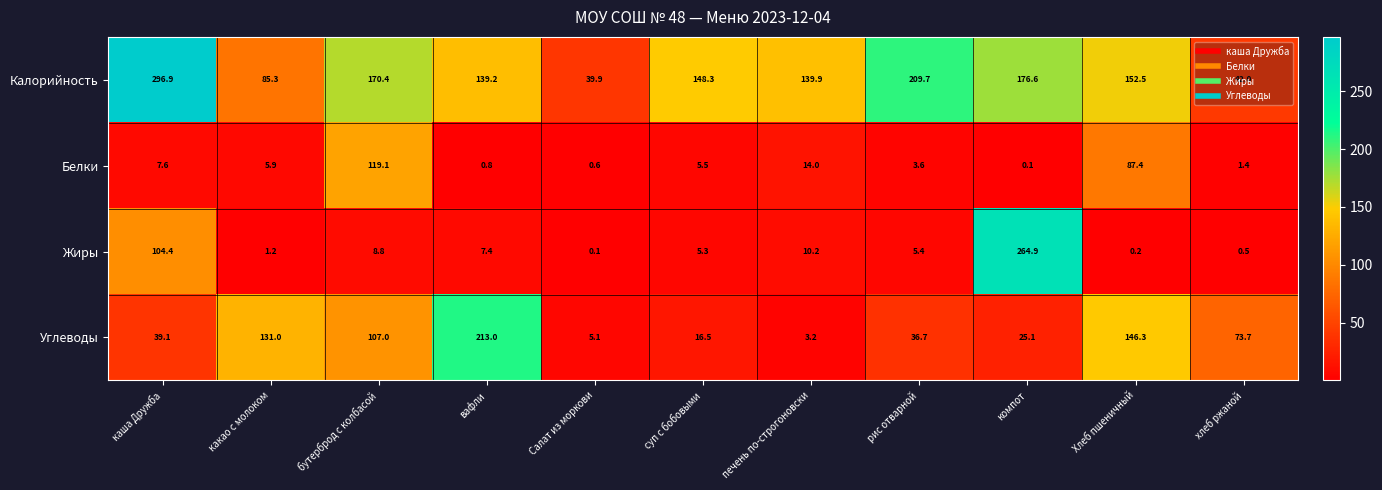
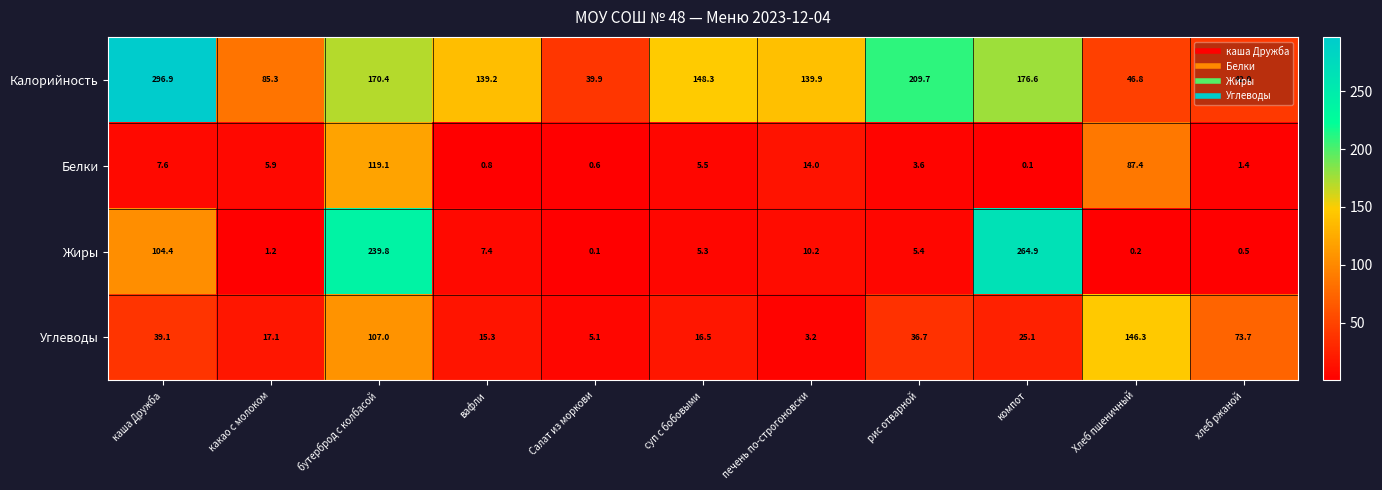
  {
    "Калорийность": {
      "каша Дружба": 296.9,
      "какао с молоком": 85.3,
      "бутерброд с колбасой": 170.4,
      "вафли": 139.2,
      "Салат из моркови": 39.9,
      "суп с бобовыми": 148.3,
      "печень по-строгоновски": 139.9,
      "рис отварной": 209.7,
      "компот": 176.6,
-     "Хлеб пшеничный": 152.5
+     "Хлеб пшеничный": 46.8
    },
    "Белки": {
      "каша Дружба": 7.6,
      "какао с молоком": 5.9,
      "бутерброд с колбасой": 119.1,
      "вафли": 0.8,
      "Салат из моркови": 0.6,
      "суп с бобовыми": 5.5,
      "печень по-строгоновски": 14.0,
      "рис отварной": 3.6,
      "компот": 0.1,
      "Хлеб пшеничный": 87.4,
      "хлеб ржаной": 1.4
    },
    "Жиры": {
      "каша Дружба": 104.4,
      "какао с молоком": 1.2,
-     "бутерброд с колбасой": 8.8,
+     "бутерброд с колбасой": 239.8,
      "вафли": 7.4,
      "Салат из моркови": 0.1,
      "суп с бобовыми": 5.3,
      "печень по-строгоновски": 10.2,
      "рис отварной": 5.4,
      "компот": 264.9,
      "Хлеб пшеничный": 0.2,
      "хлеб ржаной": 0.5
    },
    "Углеводы": {
      "каша Дружба": 39.1,
-     "какао с молоком": 131.0,
+     "какао с молоком": 17.1,
      "бутерброд с колбасой": 107.0,
-     "вафли": 213.0,
+     "вафли": 15.3,
      "Салат из моркови": 5.1,
      "суп с бобовыми": 16.5,
      "печень по-строгоновски": 3.2,
      "рис отварной": 36.7,
      "компот": 25.1,
      "Хлеб пшеничный": 146.3,
      "хлеб ржаной": 73.7
    }
  }
